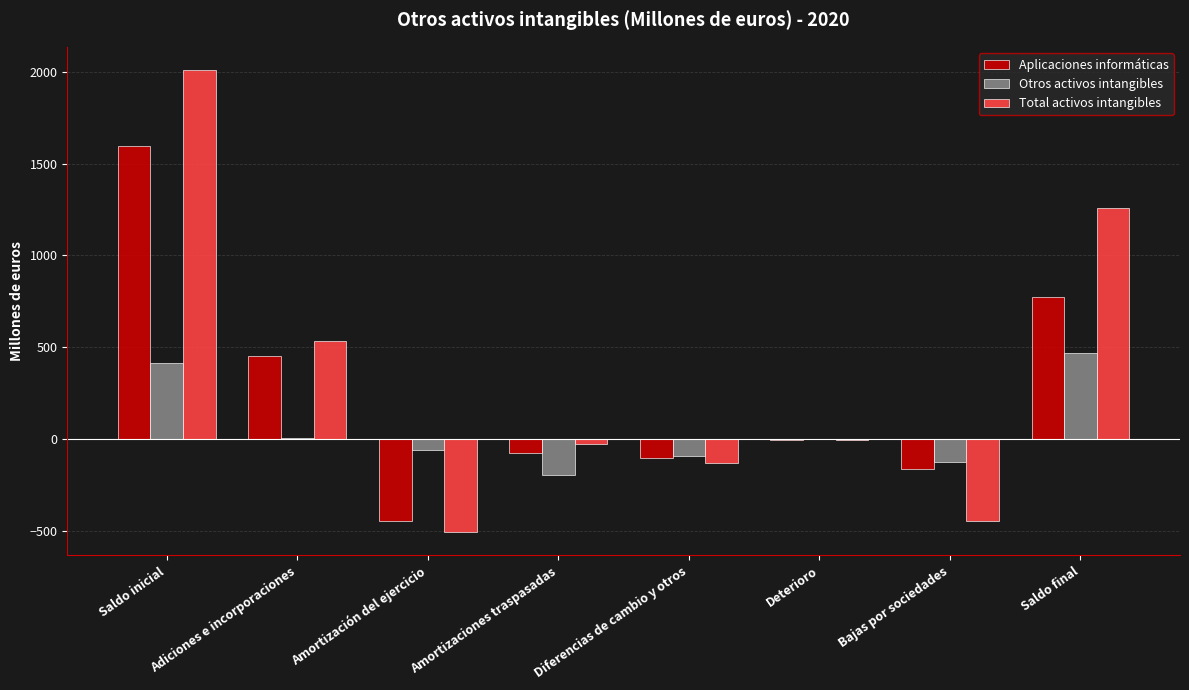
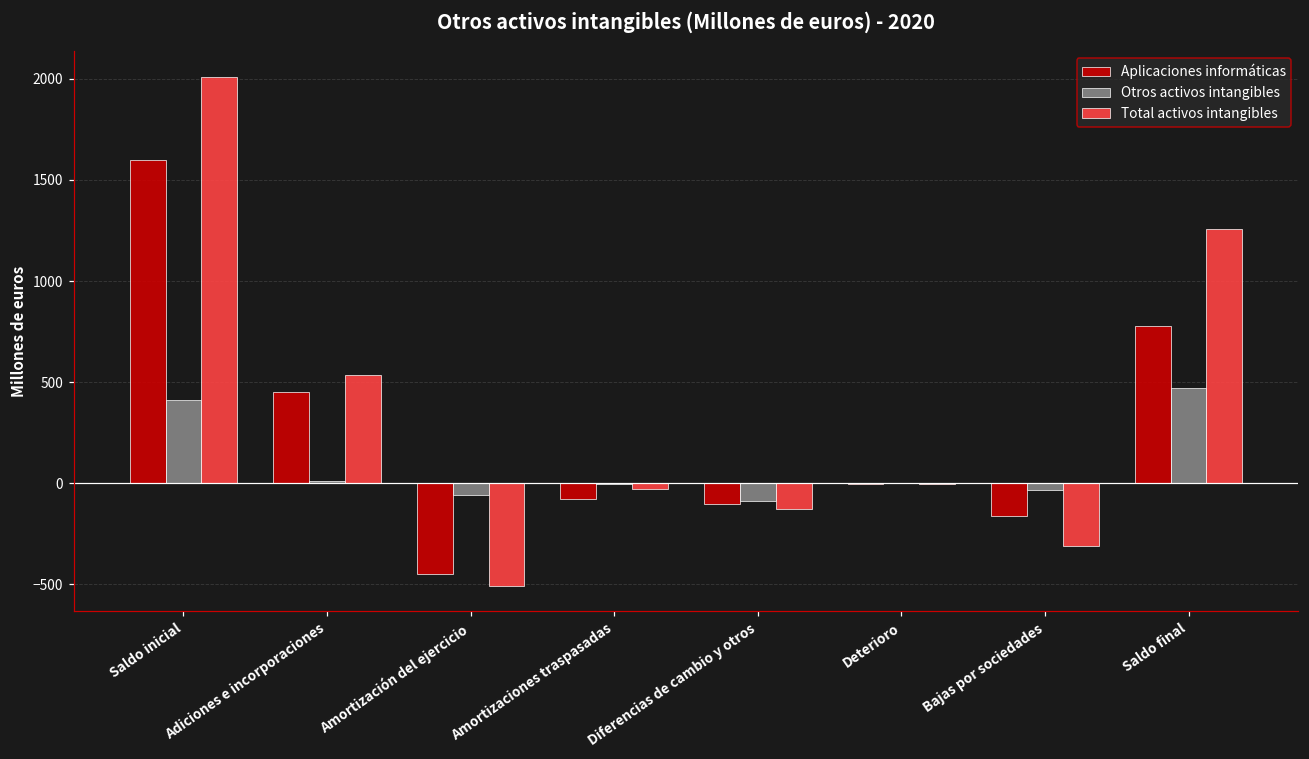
  {
    "Aplicaciones informáticas": {
      "Saldo inicial": 1600,
      "Adiciones e incorporaciones": 450,
      "Amortización del ejercicio": -450,
      "Amortizaciones traspasadas": -80,
      "Diferencias de cambio y otros": -100,
      "Bajas por sociedades": -160,
      "Saldo final": 780
    },
    "Otros activos intangibles": {
      "Saldo inicial": 410,
      "Amortización del ejercicio": -60,
-     "Amortizaciones traspasadas": -190,
+     "Amortizaciones traspasadas": 0,
      "Diferencias de cambio y otros": -90,
      "Deterioro": 0,
-     "Bajas por sociedades": -130,
+     "Bajas por sociedades": -30,
      "Saldo final": 470
    },
    "Total activos intangibles": {
      "Saldo inicial": 2010,
      "Adiciones e incorporaciones": 540,
      "Amortización del ejercicio": -510,
      "Amortizaciones traspasadas": -30,
      "Diferencias de cambio y otros": -130,
-     "Bajas por sociedades": -450,
+     "Bajas por sociedades": -310,
      "Saldo final": 1260
    }
  }
